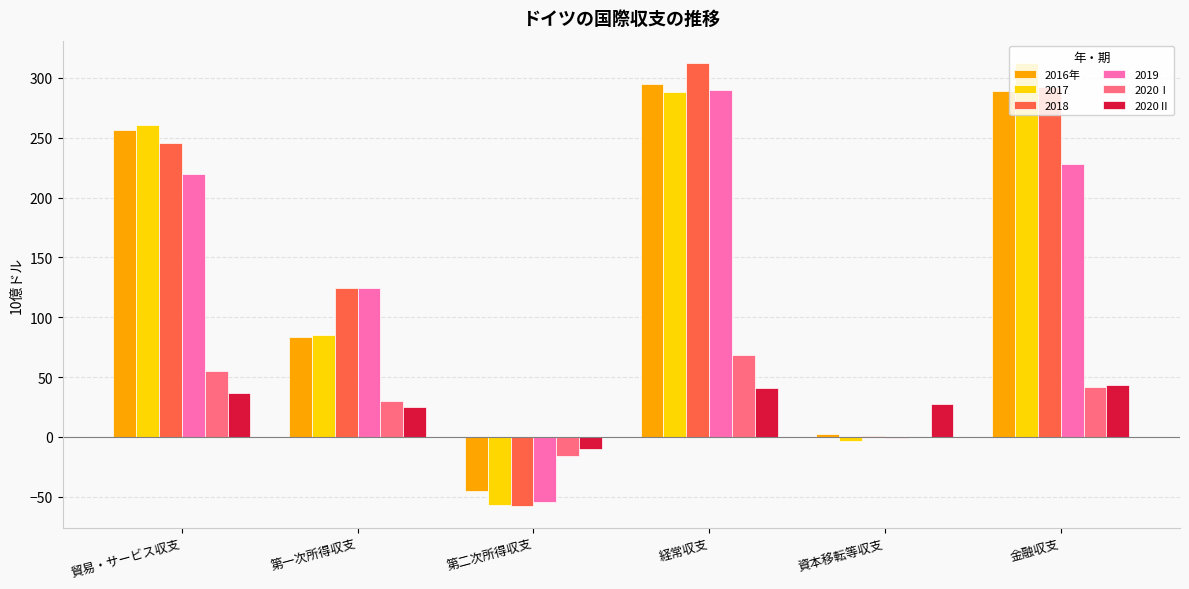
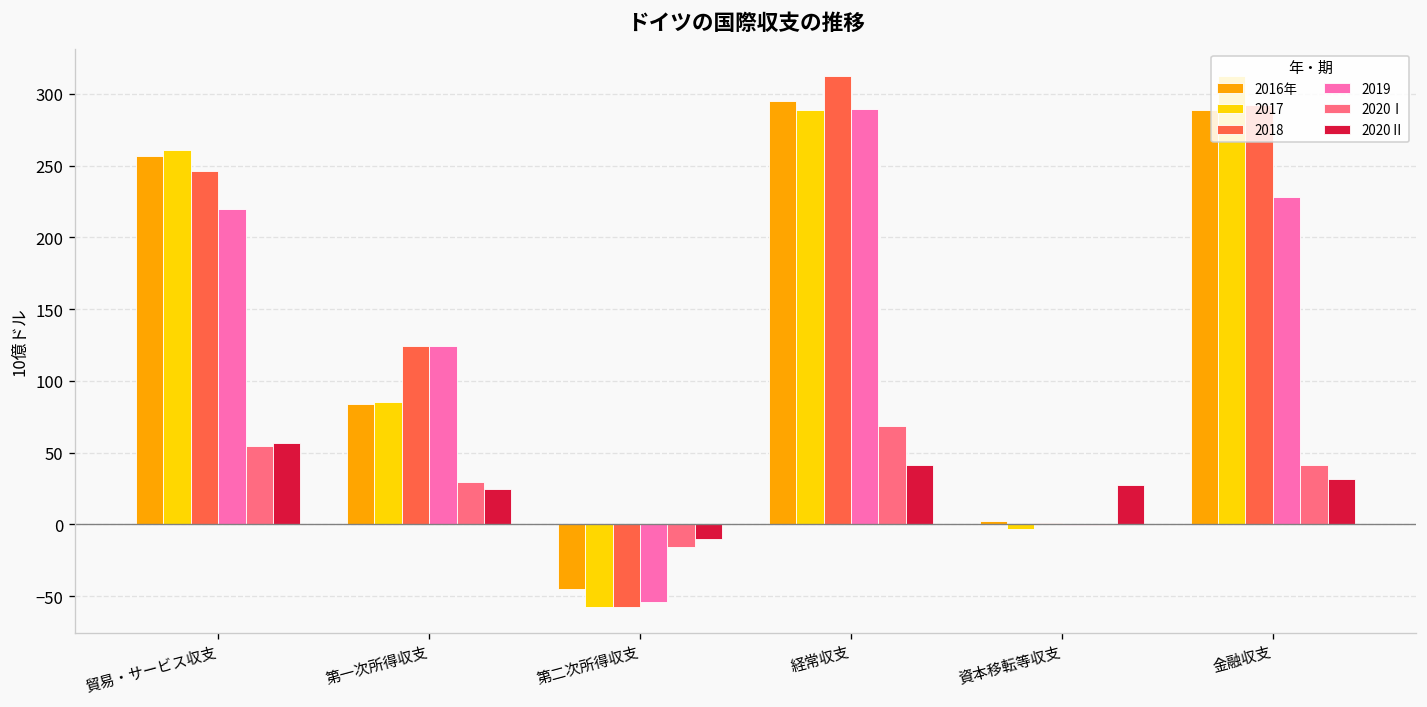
  {
    "2020Ⅱ": {
-     "貿易・サービス収支": 37,
+     "貿易・サービス収支": 56,
      "第一次所得収支": 25,
      "第二次所得収支": -10,
      "経常収支": 41,
      "資本移転等収支": 28,
-     "金融収支": 43
+     "金融収支": 31
    }
  }
